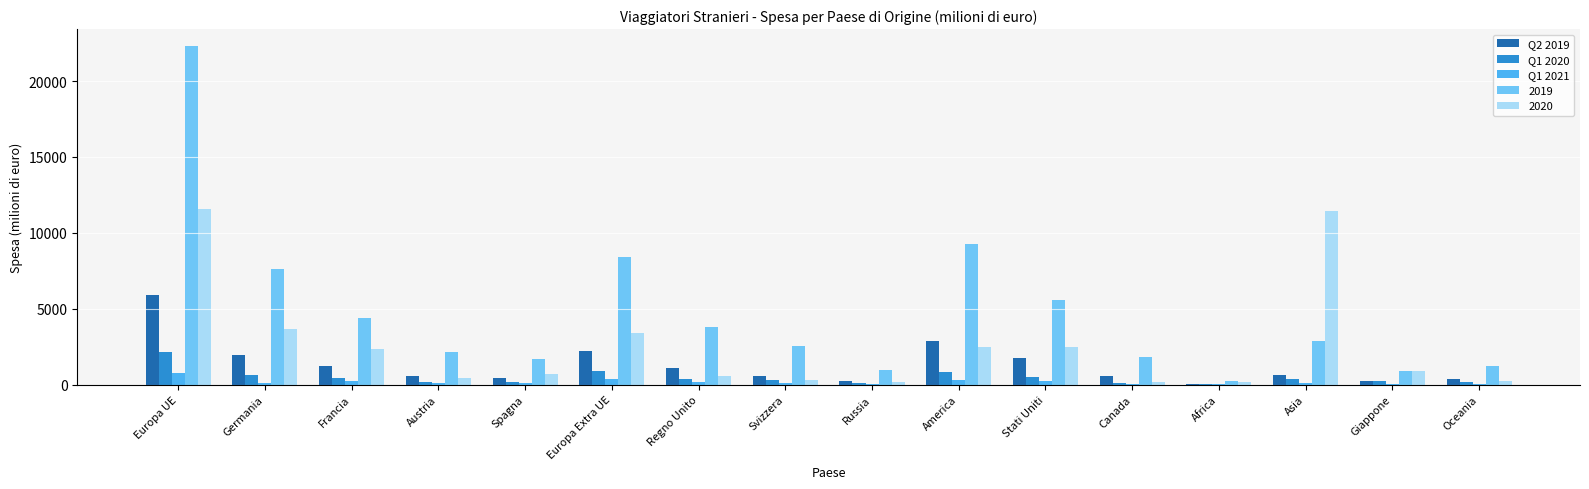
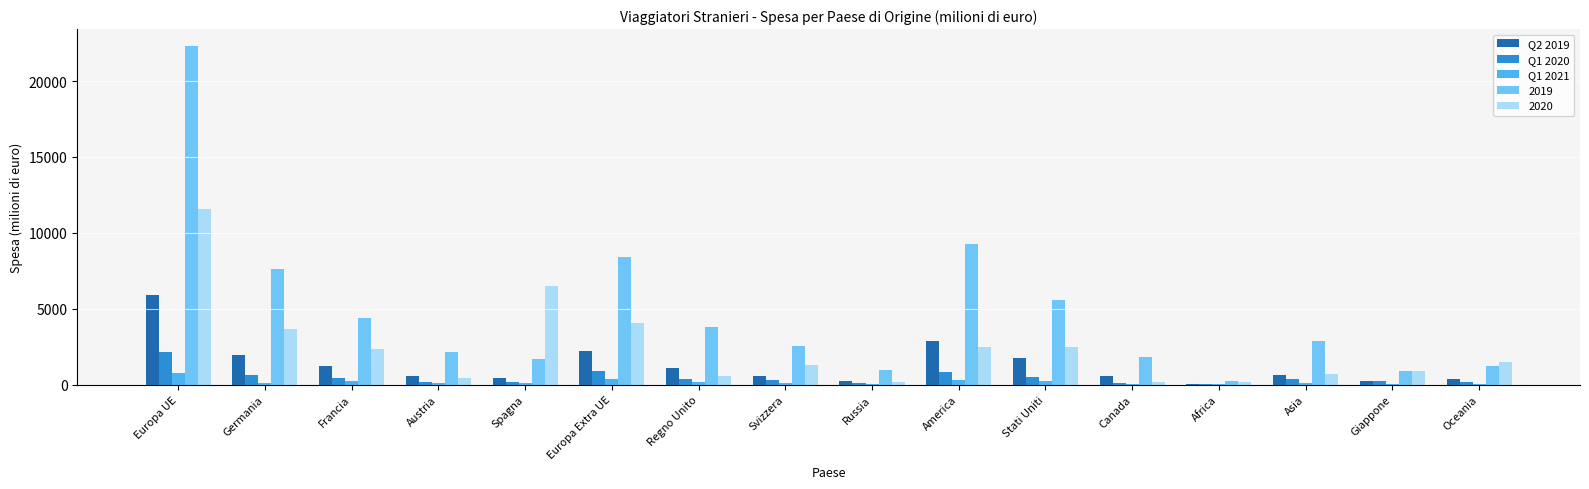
  {
    "2020": {
      "Europa UE": 11600,
      "Germania": 3700,
      "Francia": 2300,
      "Austria": 500,
-     "Spagna": 700,
-     "Europa Extra UE": 3400,
+     "Spagna": 6500,
+     "Europa Extra UE": 4100,
      "Regno Unito": 600,
-     "Svizzera": 300,
+     "Svizzera": 1300,
      "America": 2400,
      "Stati Uniti": 2500,
      "Canada": 200,
-     "Asia": 11500,
+     "Asia": 700,
      "Giappone": 900,
-     "Oceania": 200
+     "Oceania": 1500
    }
  }
